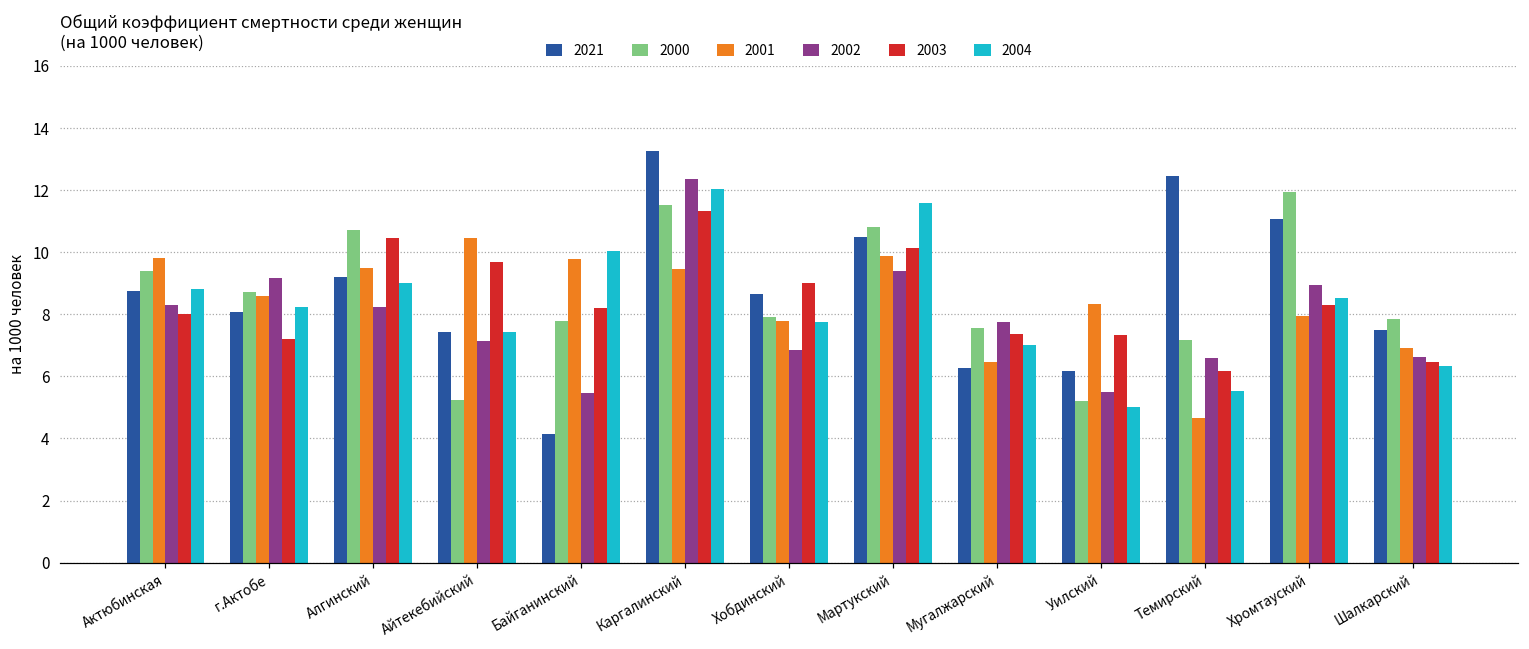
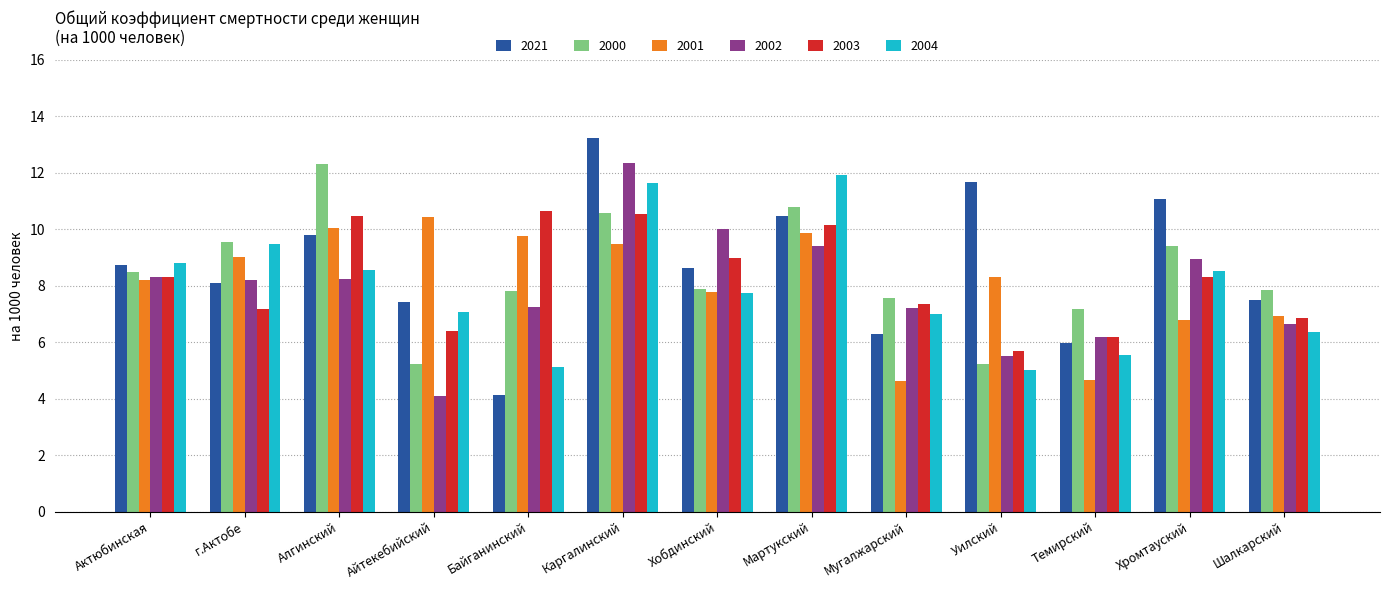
  {
    "2021": {
      "Актюбинская": 8.7,
      "г.Актобе": 8.1,
-     "Алгинский": 9.2,
+     "Алгинский": 9.8,
      "Айтекебийский": 7.4,
      "Байганинский": 4.1,
      "Каргалинский": 13.3,
      "Хобдинский": 8.6,
      "Мартукский": 10.5,
      "Мугалжарский": 6.3,
-     "Уилский": 6.2,
-     "Темирский": 12.5,
+     "Уилский": 11.7,
+     "Темирский": 6.0,
      "Хромтауский": 11.1,
      "Шалкарский": 7.5
    },
    "2000": {
-     "Актюбинская": 9.4,
-     "г.Актобе": 8.7,
-     "Алгинский": 10.7,
+     "Актюбинская": 8.5,
+     "г.Актобе": 9.5,
+     "Алгинский": 12.3,
      "Айтекебийский": 5.2,
      "Байганинский": 7.8,
-     "Каргалинский": 11.5,
+     "Каргалинский": 10.6,
      "Хобдинский": 7.9,
      "Мартукский": 10.8,
      "Мугалжарский": 7.6,
      "Уилский": 5.2,
      "Темирский": 7.2,
-     "Хромтауский": 11.9,
+     "Хромтауский": 9.4,
      "Шалкарский": 7.9
    },
    "2001": {
-     "Актюбинская": 9.8,
-     "г.Актобе": 8.6,
-     "Алгинский": 9.5,
+     "Актюбинская": 8.2,
+     "г.Актобе": 9.0,
+     "Алгинский": 10.0,
      "Айтекебийский": 10.5,
      "Байганинский": 9.8,
      "Каргалинский": 9.5,
      "Хобдинский": 7.8,
      "Мартукский": 9.9,
-     "Мугалжарский": 6.5,
+     "Мугалжарский": 4.6,
      "Уилский": 8.3,
      "Темирский": 4.7,
-     "Хромтауский": 8.0,
+     "Хромтауский": 6.8,
      "Шалкарский": 6.9
    },
    "2002": {
      "Актюбинская": 8.3,
-     "г.Актобе": 9.2,
+     "г.Актобе": 8.2,
      "Алгинский": 8.2,
-     "Айтекебийский": 7.2,
-     "Байганинский": 5.5,
+     "Айтекебийский": 4.1,
+     "Байганинский": 7.2,
      "Каргалинский": 12.4,
-     "Хобдинский": 6.9,
+     "Хобдинский": 10.0,
      "Мартукский": 9.4,
-     "Мугалжарский": 7.8,
+     "Мугалжарский": 7.2,
      "Уилский": 5.5,
-     "Темирский": 6.6,
+     "Темирский": 6.2,
      "Хромтауский": 9.0,
      "Шалкарский": 6.6
    },
    "2003": {
-     "Актюбинская": 8.0,
+     "Актюбинская": 8.3,
      "г.Актобе": 7.2,
      "Алгинский": 10.5,
-     "Айтекебийский": 9.7,
-     "Байганинский": 8.2,
-     "Каргалинский": 11.3,
+     "Айтекебийский": 6.4,
+     "Байганинский": 10.7,
+     "Каргалинский": 10.5,
      "Хобдинский": 9.0,
      "Мартукский": 10.2,
      "Мугалжарский": 7.4,
-     "Уилский": 7.3,
+     "Уилский": 5.7,
      "Темирский": 6.2,
      "Хромтауский": 8.3,
-     "Шалкарский": 6.5
+     "Шалкарский": 6.9
    },
    "2004": {
      "Актюбинская": 8.8,
-     "г.Актобе": 8.2,
-     "Алгинский": 9.0,
-     "Айтекебийский": 7.4,
-     "Байганинский": 10.0,
-     "Каргалинский": 12.0,
+     "г.Актобе": 9.5,
+     "Алгинский": 8.6,
+     "Айтекебийский": 7.1,
+     "Байганинский": 5.1,
+     "Каргалинский": 11.6,
      "Хобдинский": 7.8,
-     "Мартукский": 11.6,
+     "Мартукский": 11.9,
      "Мугалжарский": 7.0,
      "Уилский": 5.0,
      "Темирский": 5.5,
      "Хромтауский": 8.5,
      "Шалкарский": 6.4
    }
  }
